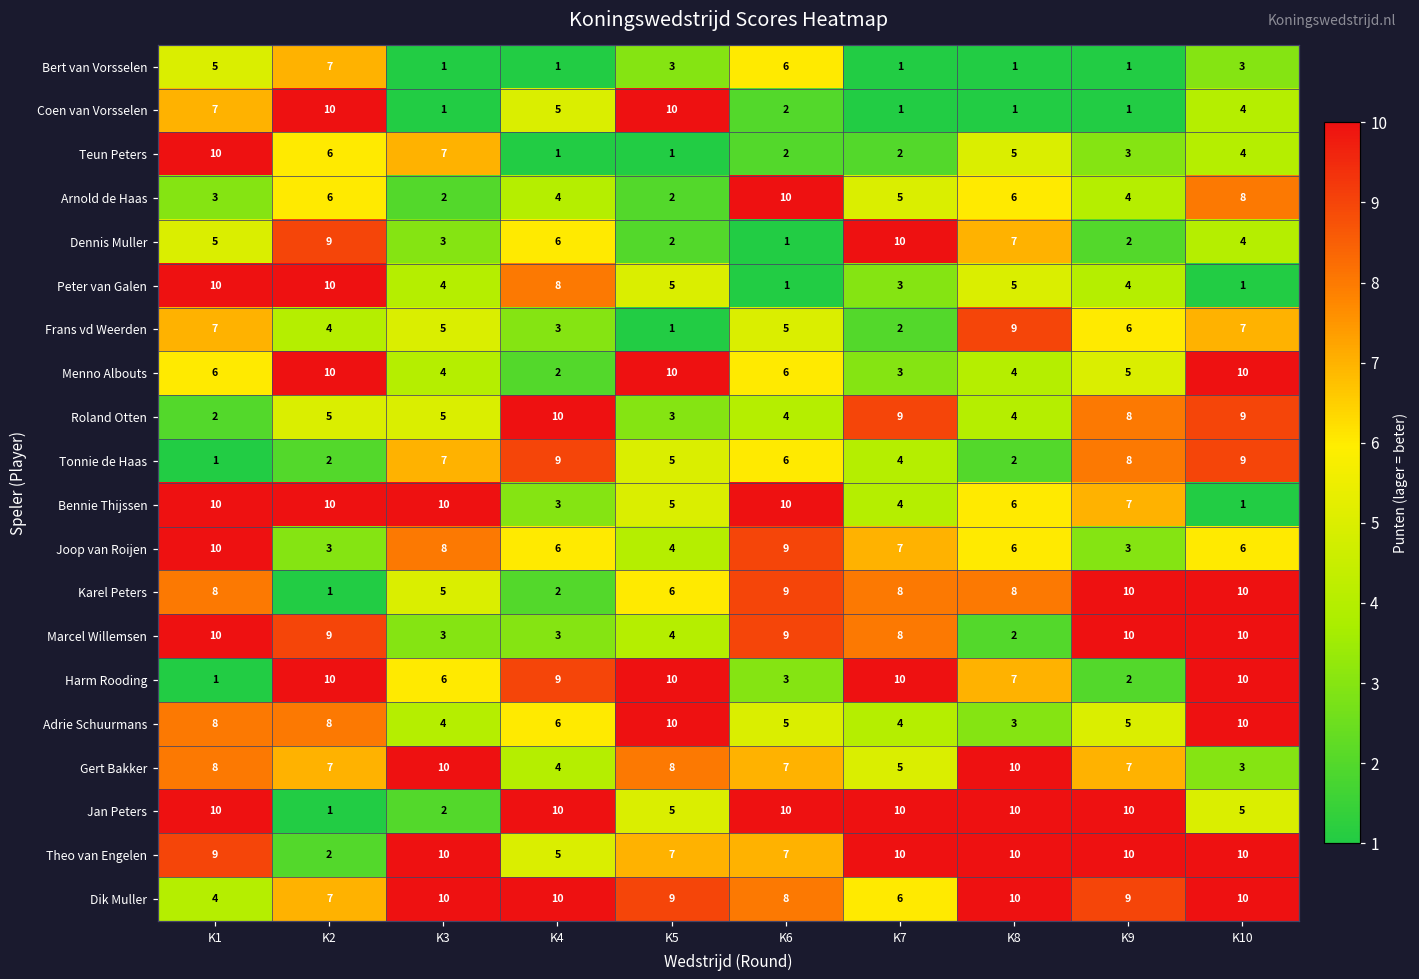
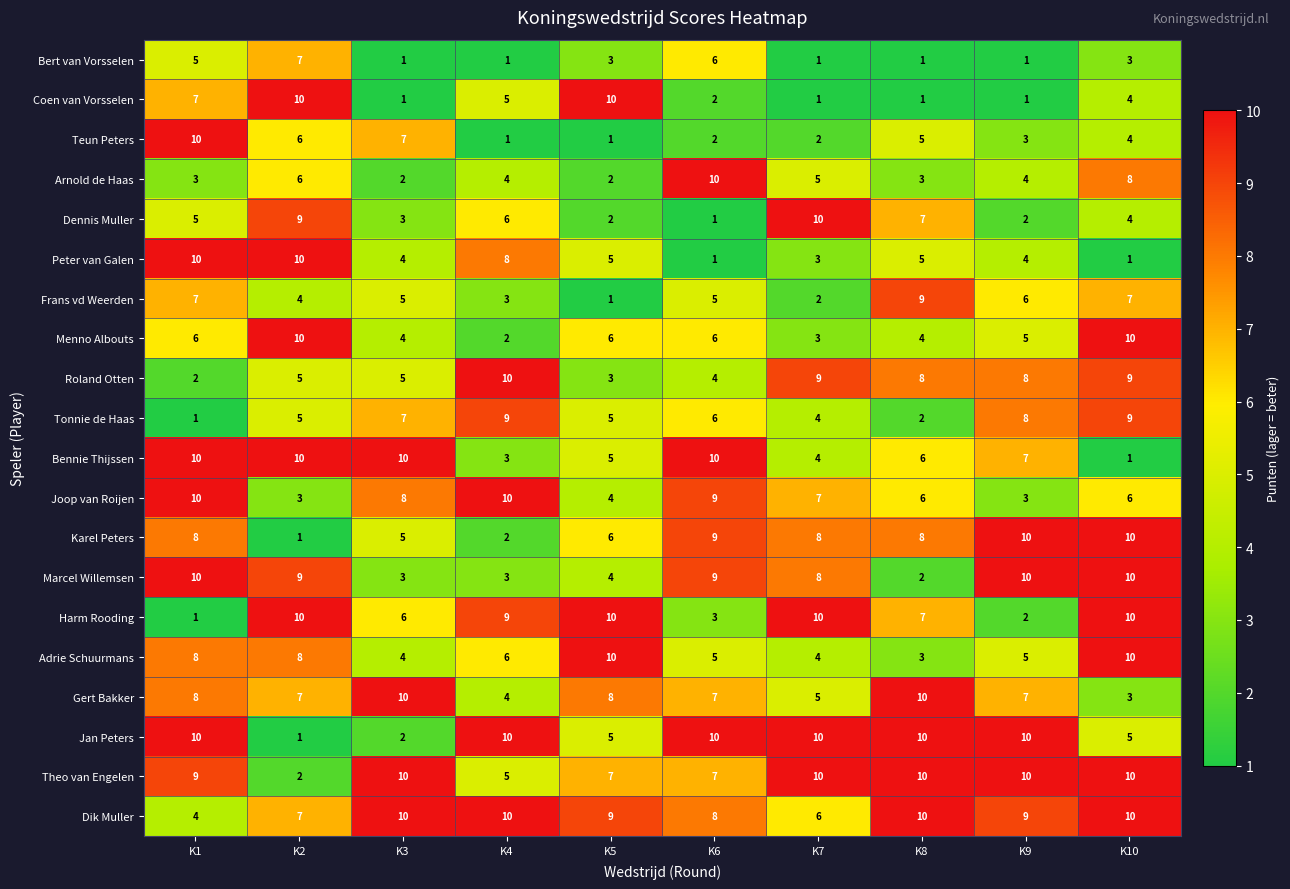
  {
    "Bert van Vorsselen": {
      "K1": 5,
      "K2": 7,
      "K3": 1,
      "K4": 1,
      "K5": 3,
      "K6": 6,
      "K7": 1,
      "K8": 1,
      "K9": 1,
      "K10": 3
    },
    "Coen van Vorsselen": {
      "K1": 7,
      "K2": 10,
      "K3": 1,
      "K4": 5,
      "K5": 10,
      "K6": 2,
      "K7": 1,
      "K8": 1,
      "K9": 1,
      "K10": 4
    },
    "Teun Peters": {
      "K1": 10,
      "K2": 6,
      "K3": 7,
      "K4": 1,
      "K5": 1,
      "K6": 2,
      "K7": 2,
      "K8": 5,
      "K9": 3,
      "K10": 4
    },
    "Arnold de Haas": {
      "K1": 3,
      "K2": 6,
      "K3": 2,
      "K4": 4,
      "K5": 2,
      "K6": 10,
      "K7": 5,
-     "K8": 6,
+     "K8": 3,
      "K9": 4,
      "K10": 8
    },
    "Dennis Muller": {
      "K1": 5,
      "K2": 9,
      "K3": 3,
      "K4": 6,
      "K5": 2,
      "K6": 1,
      "K7": 10,
      "K8": 7,
      "K9": 2,
      "K10": 4
    },
    "Peter van Galen": {
      "K1": 10,
      "K2": 10,
      "K3": 4,
      "K4": 8,
      "K5": 5,
      "K6": 1,
      "K7": 3,
      "K8": 5,
      "K9": 4,
      "K10": 1
    },
    "Frans vd Weerden": {
      "K1": 7,
      "K2": 4,
      "K3": 5,
      "K4": 3,
      "K5": 1,
      "K6": 5,
      "K7": 2,
      "K8": 9,
      "K9": 6,
      "K10": 7
    },
    "Menno Albouts": {
      "K1": 6,
      "K2": 10,
      "K3": 4,
      "K4": 2,
-     "K5": 10,
+     "K5": 6,
      "K6": 6,
      "K7": 3,
      "K8": 4,
      "K9": 5,
      "K10": 10
    },
    "Roland Otten": {
      "K1": 2,
      "K2": 5,
      "K3": 5,
      "K4": 10,
      "K5": 3,
      "K6": 4,
      "K7": 9,
-     "K8": 4,
+     "K8": 8,
      "K9": 8,
      "K10": 9
    },
    "Tonnie de Haas": {
      "K1": 1,
-     "K2": 2,
+     "K2": 5,
      "K3": 7,
      "K4": 9,
      "K5": 5,
      "K6": 6,
      "K7": 4,
      "K8": 2,
      "K9": 8,
      "K10": 9
    },
    "Bennie Thijssen": {
      "K1": 10,
      "K2": 10,
      "K3": 10,
      "K4": 3,
      "K5": 5,
      "K6": 10,
      "K7": 4,
      "K8": 6,
      "K9": 7,
      "K10": 1
    },
    "Joop van Roijen": {
      "K1": 10,
      "K2": 3,
      "K3": 8,
-     "K4": 6,
+     "K4": 10,
      "K5": 4,
      "K6": 9,
      "K7": 7,
      "K8": 6,
      "K9": 3,
      "K10": 6
    },
    "Karel Peters": {
      "K1": 8,
      "K2": 1,
      "K3": 5,
      "K4": 2,
      "K5": 6,
      "K6": 9,
      "K7": 8,
      "K8": 8,
      "K9": 10,
      "K10": 10
    },
    "Marcel Willemsen": {
      "K1": 10,
      "K2": 9,
      "K3": 3,
      "K4": 3,
      "K5": 4,
      "K6": 9,
      "K7": 8,
      "K8": 2,
      "K9": 10,
      "K10": 10
    },
    "Harm Rooding": {
      "K1": 1,
      "K2": 10,
      "K3": 6,
      "K4": 9,
      "K5": 10,
      "K6": 3,
      "K7": 10,
      "K8": 7,
      "K9": 2,
      "K10": 10
    },
    "Adrie Schuurmans": {
      "K1": 8,
      "K2": 8,
      "K3": 4,
      "K4": 6,
      "K5": 10,
      "K6": 5,
      "K7": 4,
      "K8": 3,
      "K9": 5,
      "K10": 10
    },
    "Gert Bakker": {
      "K1": 8,
      "K2": 7,
      "K3": 10,
      "K4": 4,
      "K5": 8,
      "K6": 7,
      "K7": 5,
      "K8": 10,
      "K9": 7,
      "K10": 3
    },
    "Jan Peters": {
      "K1": 10,
      "K2": 1,
      "K3": 2,
      "K4": 10,
      "K5": 5,
      "K6": 10,
      "K7": 10,
      "K8": 10,
      "K9": 10,
      "K10": 5
    },
    "Theo van Engelen": {
      "K1": 9,
      "K2": 2,
      "K3": 10,
      "K4": 5,
      "K5": 7,
      "K6": 7,
      "K7": 10,
      "K8": 10,
      "K9": 10,
      "K10": 10
    },
    "Dik Muller": {
      "K1": 4,
      "K2": 7,
      "K3": 10,
      "K4": 10,
      "K5": 9,
      "K6": 8,
      "K7": 6,
      "K8": 10,
      "K9": 9,
      "K10": 10
    }
  }
